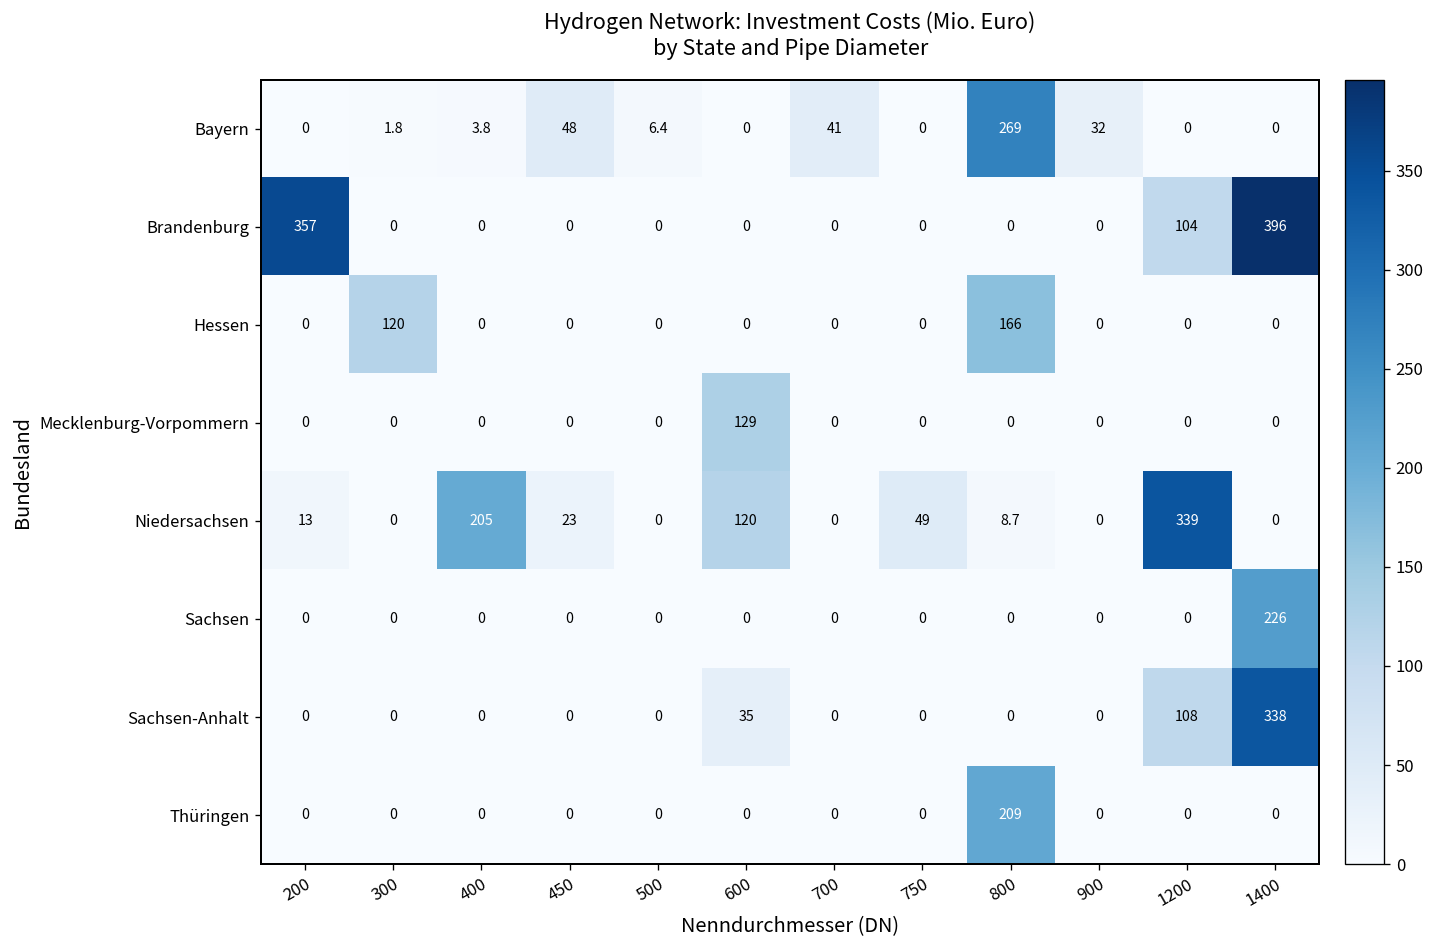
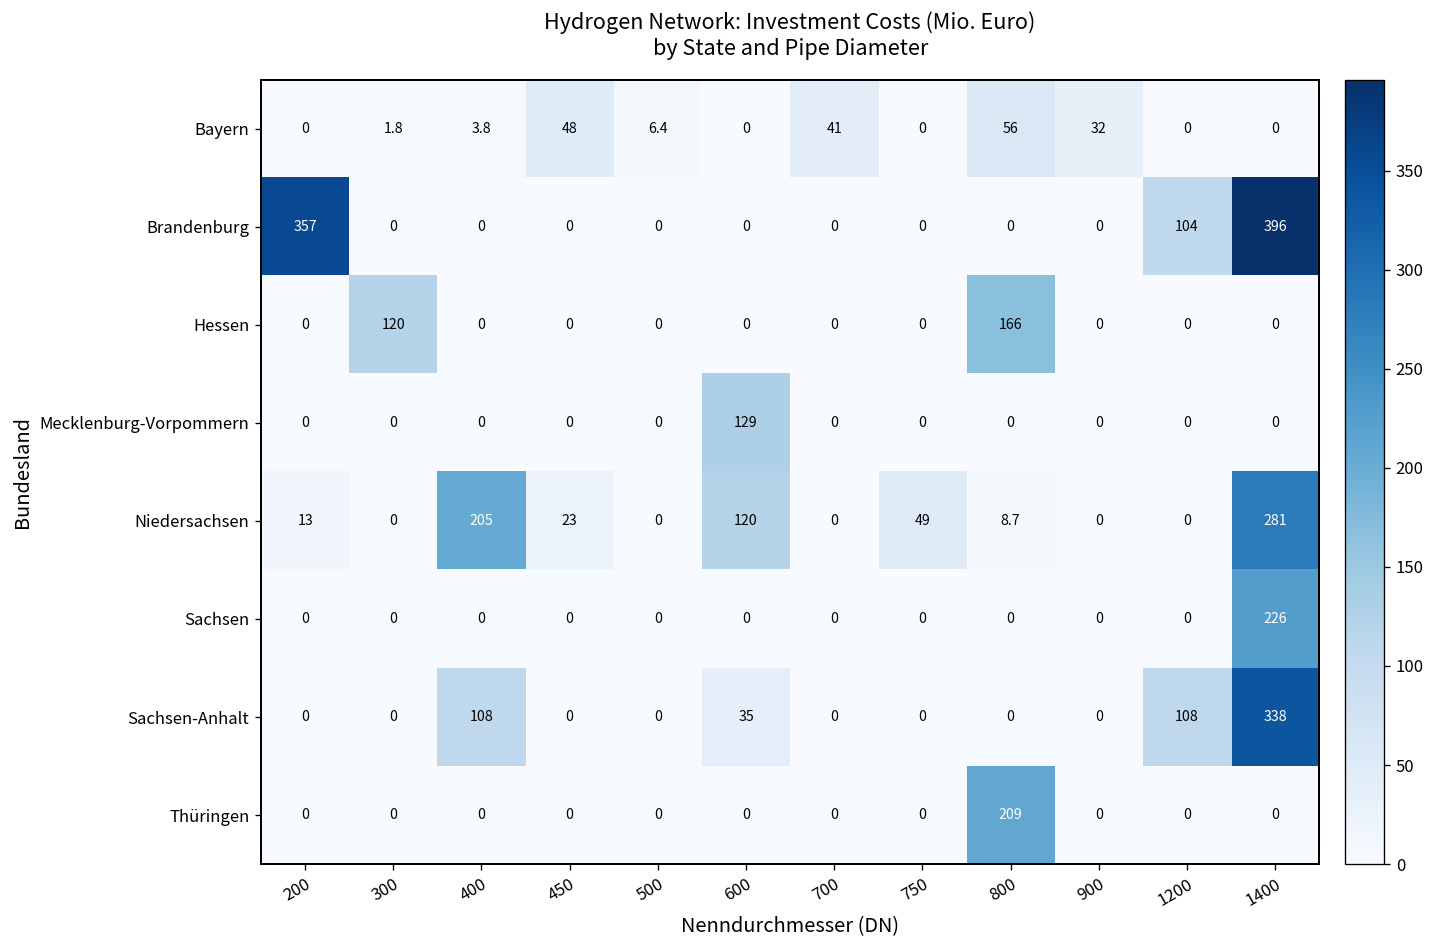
  {
    "Bayern": {
      "200": 0,
      "300": 1.8,
      "400": 3.8,
      "450": 48,
      "500": 6.4,
      "600": 0,
      "700": 41,
      "750": 0,
-     "800": 269,
+     "800": 56,
      "900": 32,
      "1200": 0,
      "1400": 0
    },
    "Brandenburg": {
      "200": 357,
      "300": 0,
      "400": 0,
      "450": 0,
      "500": 0,
      "600": 0,
      "700": 0,
      "750": 0,
      "800": 0,
      "900": 0,
      "1200": 104,
      "1400": 396
    },
    "Hessen": {
      "200": 0,
      "300": 120,
      "400": 0,
      "450": 0,
      "500": 0,
      "600": 0,
      "700": 0,
      "750": 0,
      "800": 166,
      "900": 0,
      "1200": 0,
      "1400": 0
    },
    "Mecklenburg-Vorpommern": {
      "200": 0,
      "300": 0,
      "400": 0,
      "450": 0,
      "500": 0,
      "600": 129,
      "700": 0,
      "750": 0,
      "800": 0,
      "900": 0,
      "1200": 0,
      "1400": 0
    },
    "Niedersachsen": {
      "200": 13,
      "300": 0,
      "400": 205,
      "450": 23,
      "500": 0,
      "600": 120,
      "700": 0,
      "750": 49,
      "800": 8.7,
      "900": 0,
-     "1200": 339,
-     "1400": 0
+     "1200": 0,
+     "1400": 281
    },
    "Sachsen": {
      "200": 0,
      "300": 0,
      "400": 0,
      "450": 0,
      "500": 0,
      "600": 0,
      "700": 0,
      "750": 0,
      "800": 0,
      "900": 0,
      "1200": 0,
      "1400": 226
    },
    "Sachsen-Anhalt": {
      "200": 0,
      "300": 0,
-     "400": 0,
+     "400": 108,
      "450": 0,
      "500": 0,
      "600": 35,
      "700": 0,
      "750": 0,
      "800": 0,
      "900": 0,
      "1200": 108,
      "1400": 338
    },
    "Thüringen": {
      "200": 0,
      "300": 0,
      "400": 0,
      "450": 0,
      "500": 0,
      "600": 0,
      "700": 0,
      "750": 0,
      "800": 209,
      "900": 0,
      "1200": 0,
      "1400": 0
    }
  }
